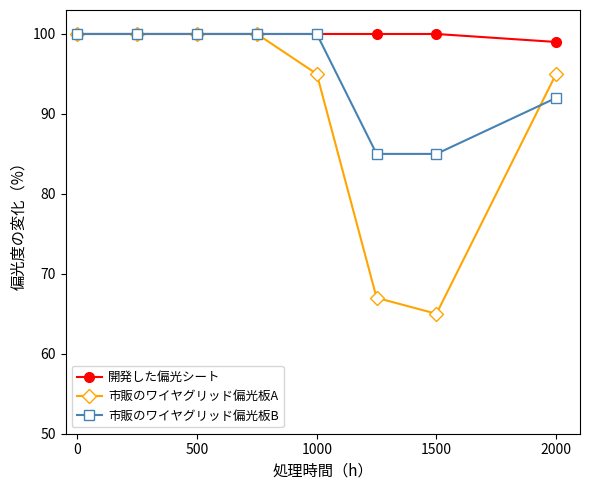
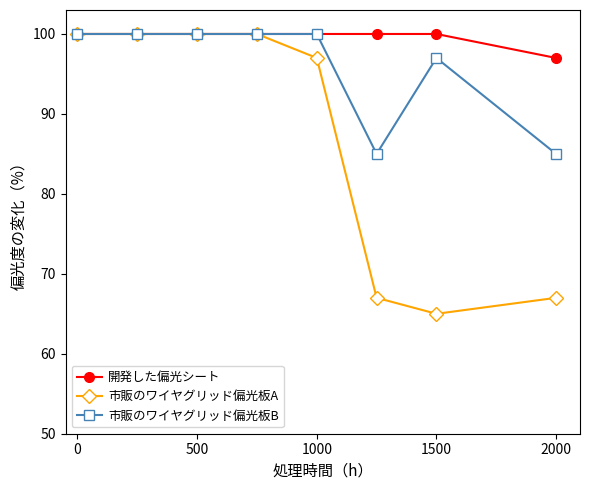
  {
    "開発した偏光シート": {
      "1500": 100,
-     "2000": 99
+     "2000": 97
    },
    "市販のワイヤグリッド偏光板A": {
-     "1000": 95,
+     "1000": 97,
      "1500": 65,
-     "2000": 95
+     "2000": 67
    },
    "市販のワイヤグリッド偏光板B": {
-     "1500": 85,
-     "2000": 92
+     "1500": 97,
+     "2000": 85
    }
  }
